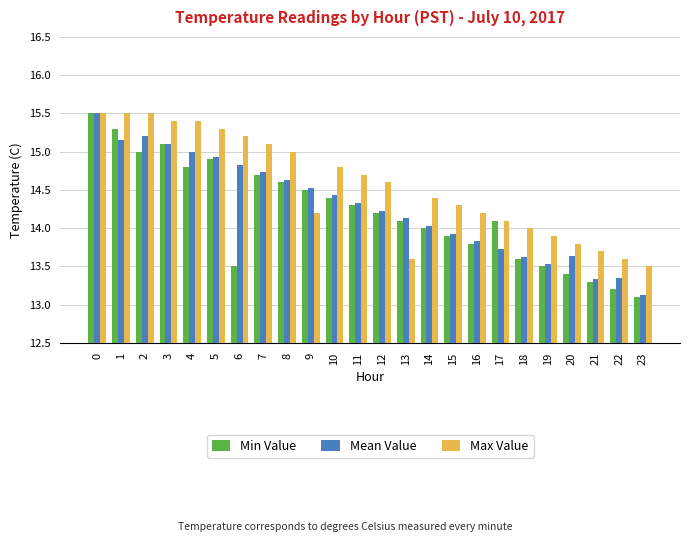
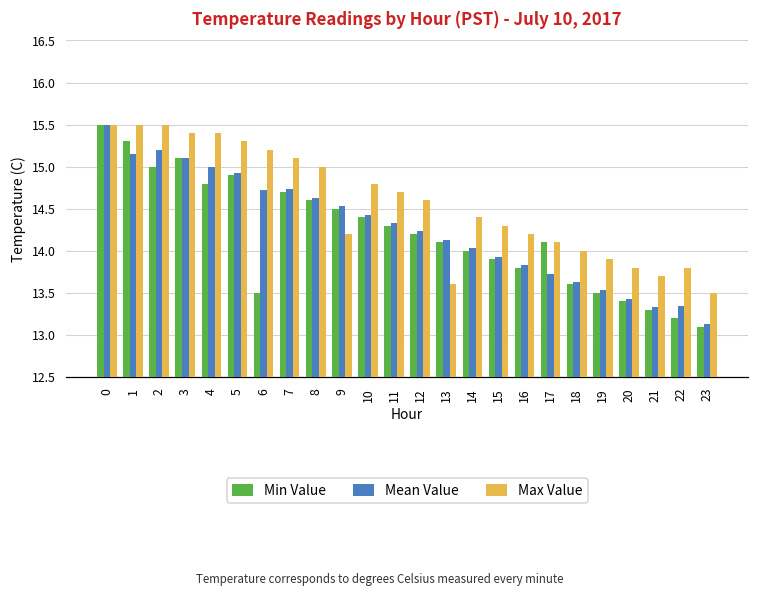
  {
    "Min Value": {
      "0": 15.5,
      "1": 15.3,
      "2": 15.0,
      "3": 15.1,
      "4": 14.8,
      "5": 14.9,
      "6": 13.5,
      "7": 14.7,
      "8": 14.6,
      "9": 14.5,
      "10": 14.4,
      "11": 14.3,
      "12": 14.2,
      "13": 14.1,
      "14": 14.0,
      "15": 13.9,
      "16": 13.8,
      "17": 14.1,
      "18": 13.6,
      "19": 13.5,
      "20": 13.4,
      "21": 13.3,
      "22": 13.2,
      "23": 13.1
    },
    "Mean Value": {
      "0": 15.5,
      "1": 15.2,
      "2": 15.2,
      "3": 15.1,
      "4": 15.0,
      "5": 14.9,
-     "6": 14.8,
+     "6": 14.7,
      "7": 14.7,
      "8": 14.6,
      "9": 14.5,
      "10": 14.4,
      "11": 14.3,
      "12": 14.2,
      "13": 14.1,
      "14": 14.0,
      "15": 13.9,
      "16": 13.8,
      "17": 13.7,
      "18": 13.6,
      "19": 13.5,
-     "20": 13.6,
+     "20": 13.4,
      "21": 13.3,
      "22": 13.4,
      "23": 13.1
    },
    "Max Value": {
      "0": 15.5,
      "1": 15.5,
      "2": 15.5,
      "3": 15.4,
      "4": 15.4,
      "5": 15.3,
      "6": 15.2,
      "7": 15.1,
      "8": 15.0,
      "9": 14.2,
      "10": 14.8,
      "11": 14.7,
      "12": 14.6,
      "13": 13.6,
      "14": 14.4,
      "15": 14.3,
      "16": 14.2,
      "17": 14.1,
      "18": 14.0,
      "19": 13.9,
      "20": 13.8,
      "21": 13.7,
-     "22": 13.6,
+     "22": 13.8,
      "23": 13.5
    }
  }
